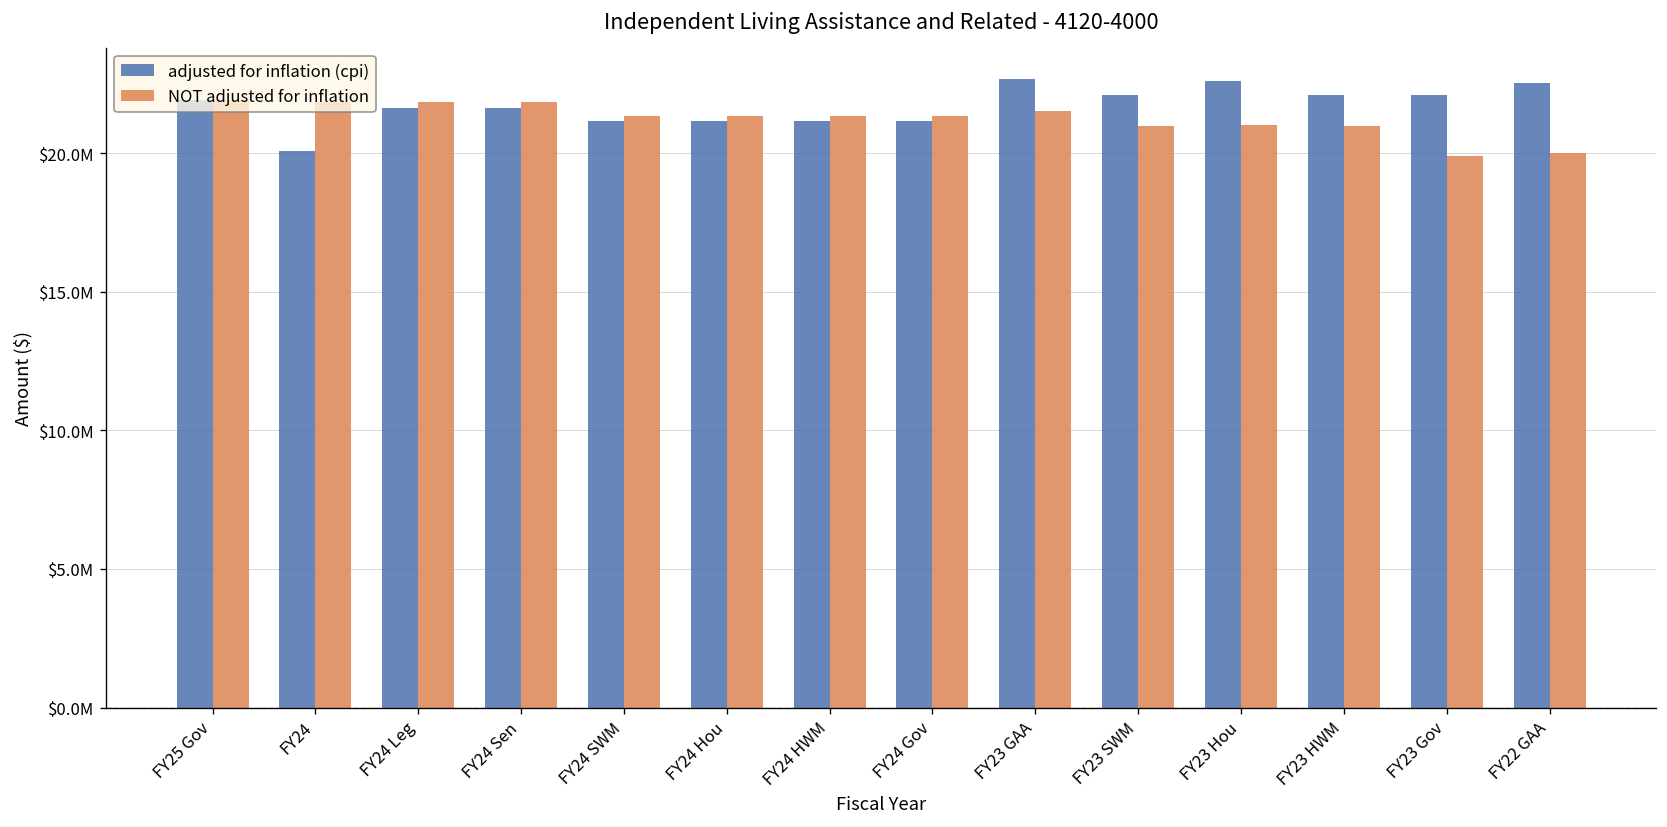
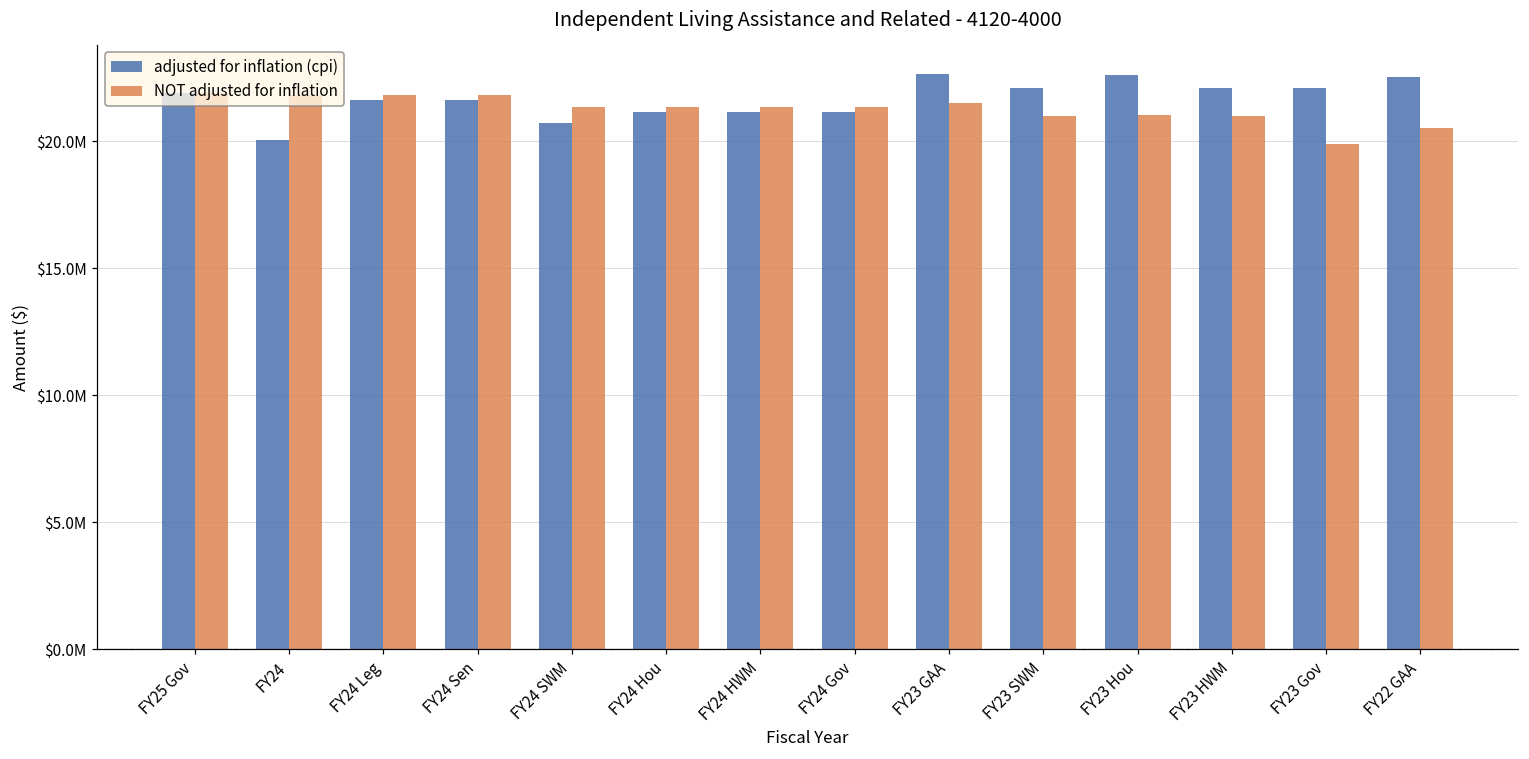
  {
    "adjusted for inflation (cpi)": {
      "FY24": "$20100000",
      "FY24 Leg": "$21600000",
      "FY24 Sen": "$21600000",
-     "FY24 SWM": "$21100000",
+     "FY24 SWM": "$20700000",
      "FY24 Hou": "$21100000",
      "FY24 HWM": "$21100000",
      "FY24 Gov": "$21100000",
      "FY23 GAA": "$22700000",
      "FY23 SWM": "$22100000",
      "FY23 Hou": "$22600000",
      "FY23 HWM": "$22100000",
      "FY23 Gov": "$22100000",
      "FY22 GAA": "$22500000"
    },
    "NOT adjusted for inflation": {
      "FY24 Leg": "$21800000",
      "FY24 Sen": "$21800000",
      "FY24 SWM": "$21300000",
      "FY24 Hou": "$21300000",
      "FY24 HWM": "$21300000",
      "FY24 Gov": "$21300000",
      "FY23 GAA": "$21500000",
      "FY23 SWM": "$21000000",
      "FY23 Hou": "$21000000",
      "FY23 HWM": "$21000000",
      "FY23 Gov": "$19900000",
-     "FY22 GAA": "$20000000"
+     "FY22 GAA": "$20500000"
    }
  }
